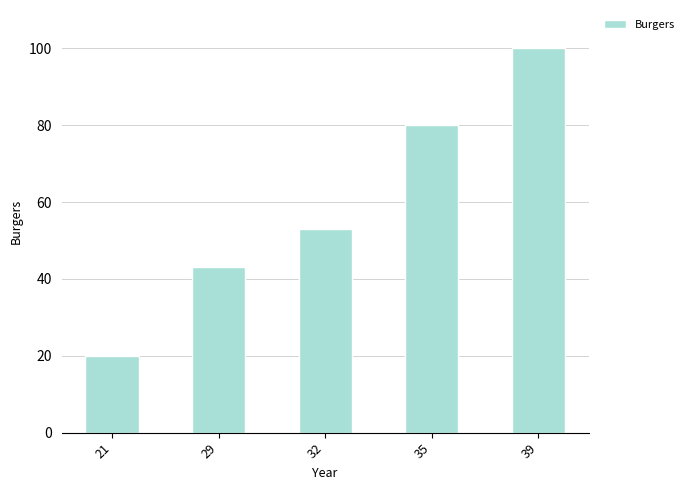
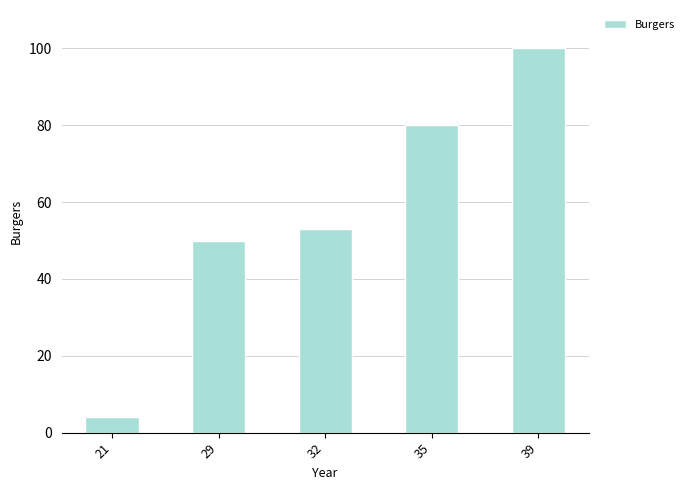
  {
-   "21": 20,
-   "29": 43,
+   "21": 4,
+   "29": 50,
    "32": 53,
    "35": 80,
    "39": 100
  }
